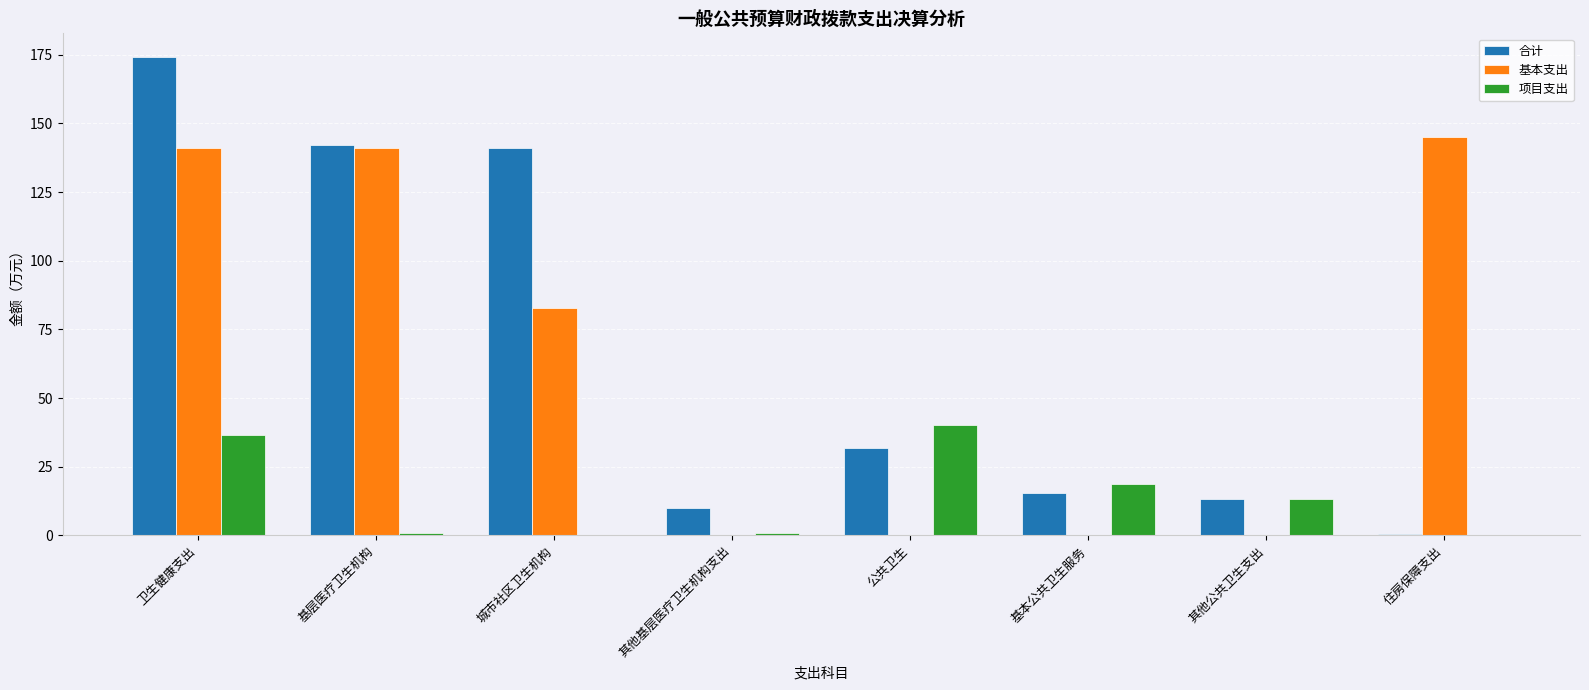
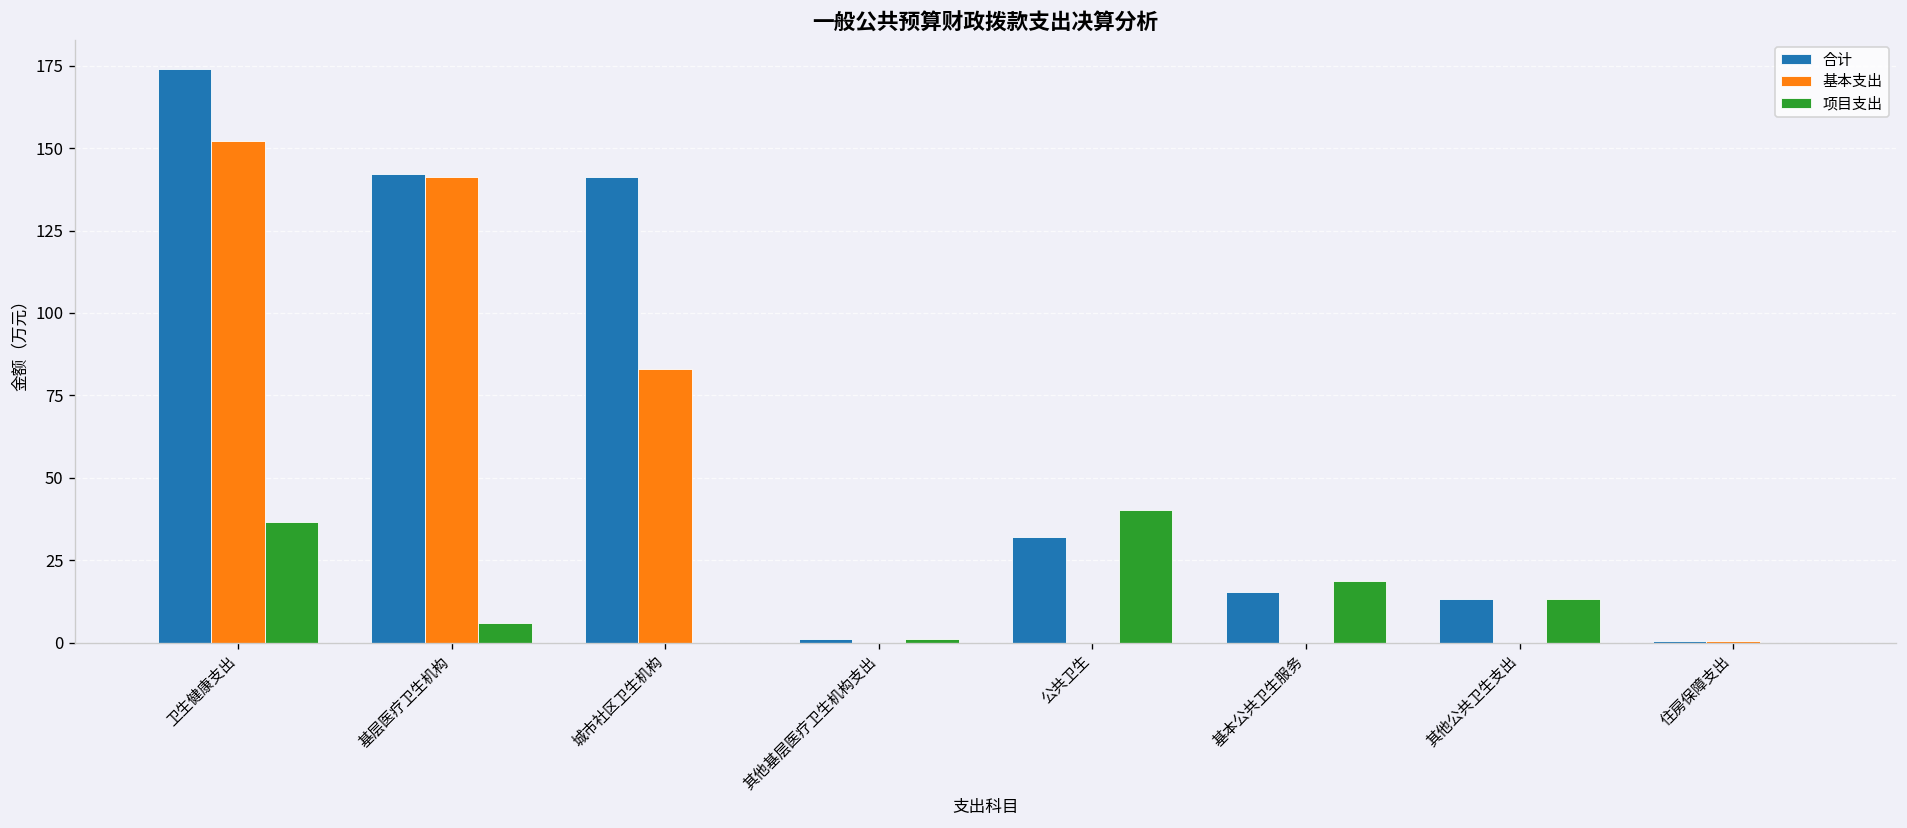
  {
    "合计": {
      "卫生健康支出": 174,
      "基层医疗卫生机构": 142,
      "城市社区卫生机构": 141,
-     "其他基层医疗卫生机构支出": 10,
+     "其他基层医疗卫生机构支出": 1,
      "公共卫生": 32,
      "基本公共卫生服务": 15,
      "其他公共卫生支出": 13
    },
    "基本支出": {
-     "卫生健康支出": 141,
+     "卫生健康支出": 152,
      "基层医疗卫生机构": 141,
      "城市社区卫生机构": 83,
      "其他基层医疗卫生机构支出": 0,
      "公共卫生": 0,
      "基本公共卫生服务": 0,
      "其他公共卫生支出": 0,
-     "住房保障支出": 145
+     "住房保障支出": 0
    },
    "项目支出": {
      "卫生健康支出": 37,
-     "基层医疗卫生机构": 1,
+     "基层医疗卫生机构": 6,
      "城市社区卫生机构": 0,
      "其他基层医疗卫生机构支出": 1,
      "公共卫生": 40,
      "基本公共卫生服务": 19,
      "其他公共卫生支出": 13,
      "住房保障支出": 0
    }
  }
